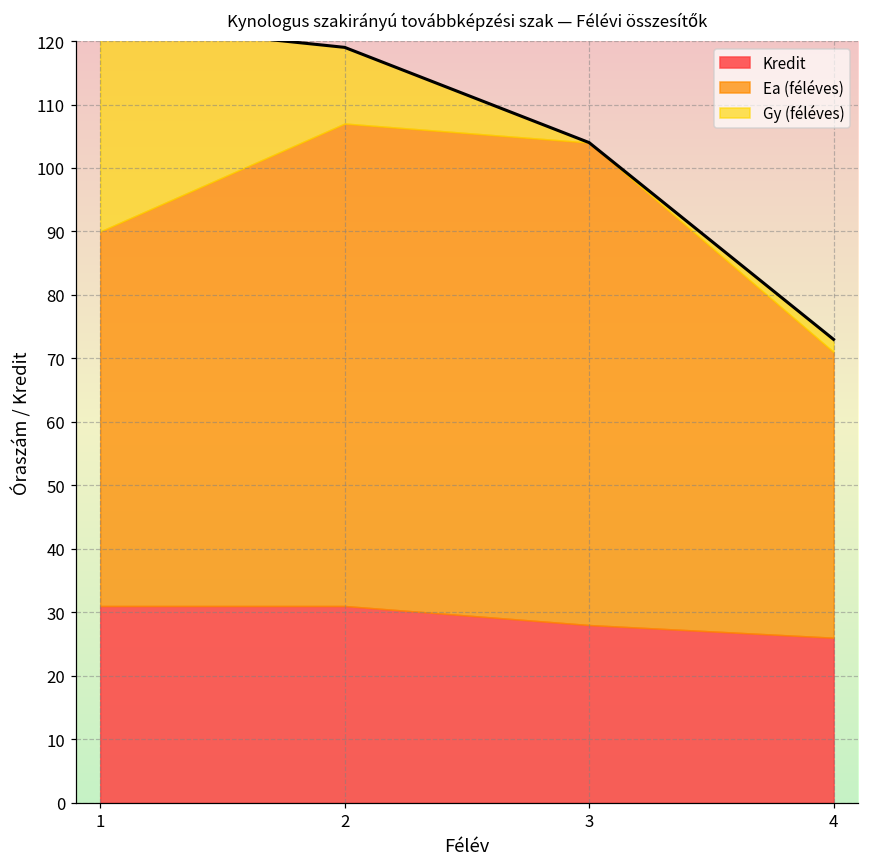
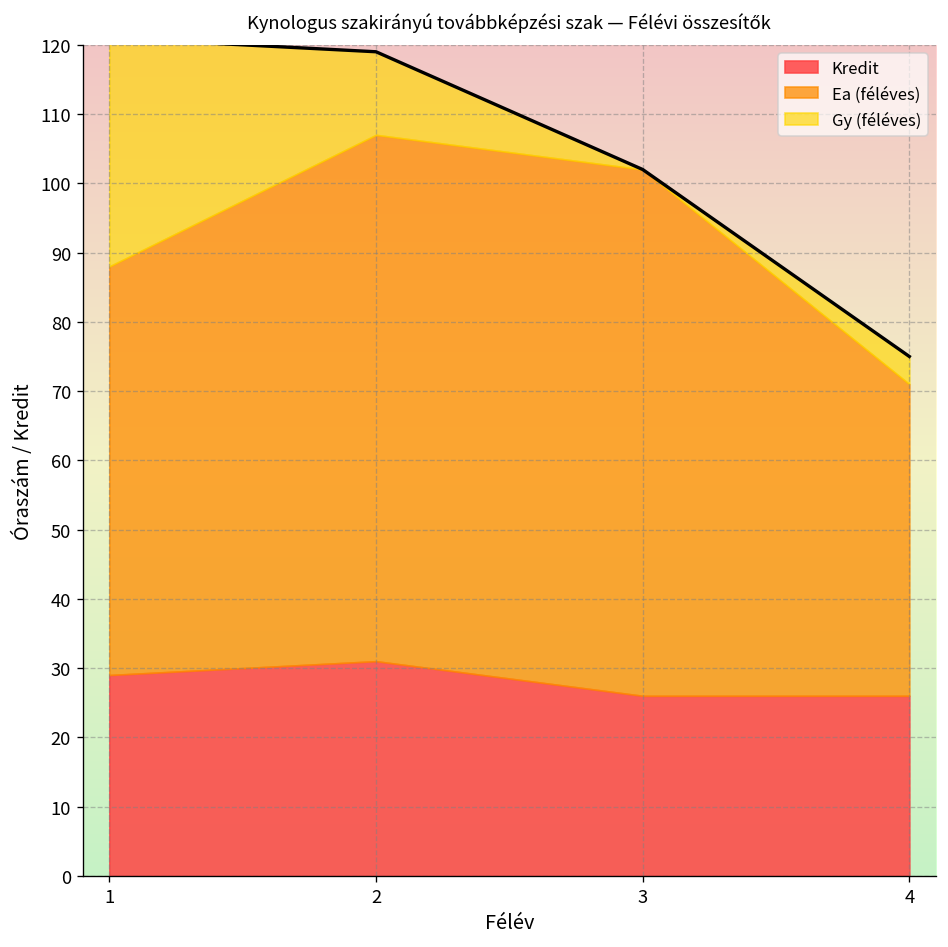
  {
    "Kredit": {
-     "1": 31,
+     "1": 29,
      "2": 31,
-     "3": 28,
+     "3": 26,
      "4": 26
    },
    "Ea (féléves)": {
      "1": 59,
      "2": 76,
      "4": 45
    },
    "Gy (féléves)": {
      "2": 12,
-     "4": 2
+     "4": 4
    }
  }
